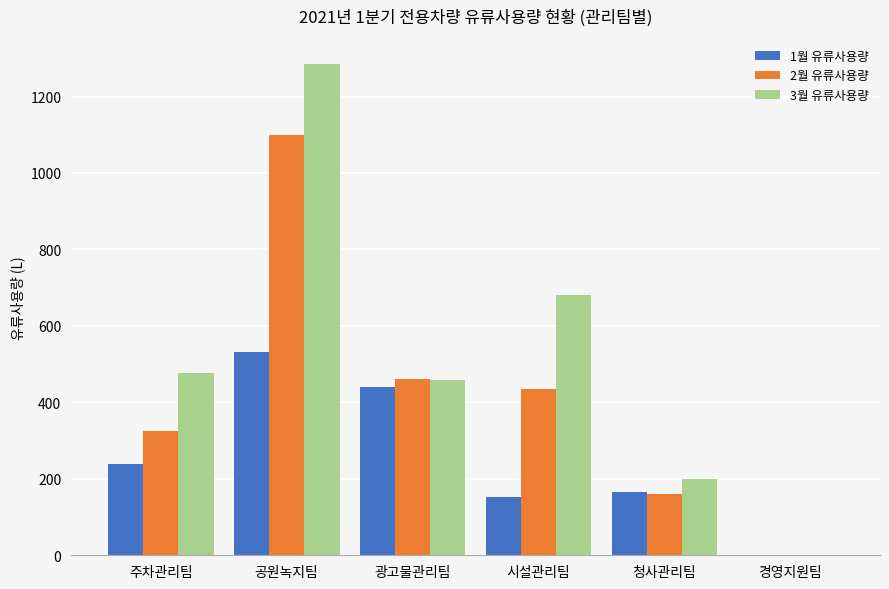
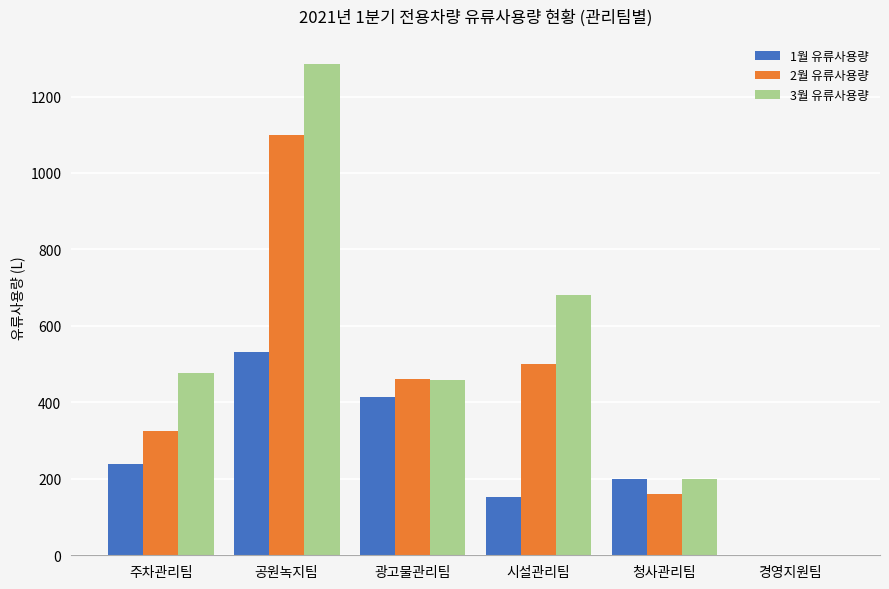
  {
    "1월 유류사용량": {
      "주차관리팀": 240,
      "공원녹지팀": 530,
-     "광고물관리팀": 440,
+     "광고물관리팀": 420,
      "시설관리팀": 150,
-     "청사관리팀": 170,
+     "청사관리팀": 200,
      "경영지원팀": 0
    },
    "2월 유류사용량": {
      "주차관리팀": 320,
      "공원녹지팀": 1100,
      "광고물관리팀": 460,
-     "시설관리팀": 430,
+     "시설관리팀": 500,
      "청사관리팀": 160,
      "경영지원팀": 0
    },
    "3월 유류사용량": {
      "주차관리팀": 480,
      "공원녹지팀": 1290,
      "광고물관리팀": 460,
      "시설관리팀": 680,
      "청사관리팀": 200,
      "경영지원팀": 0
    }
  }
